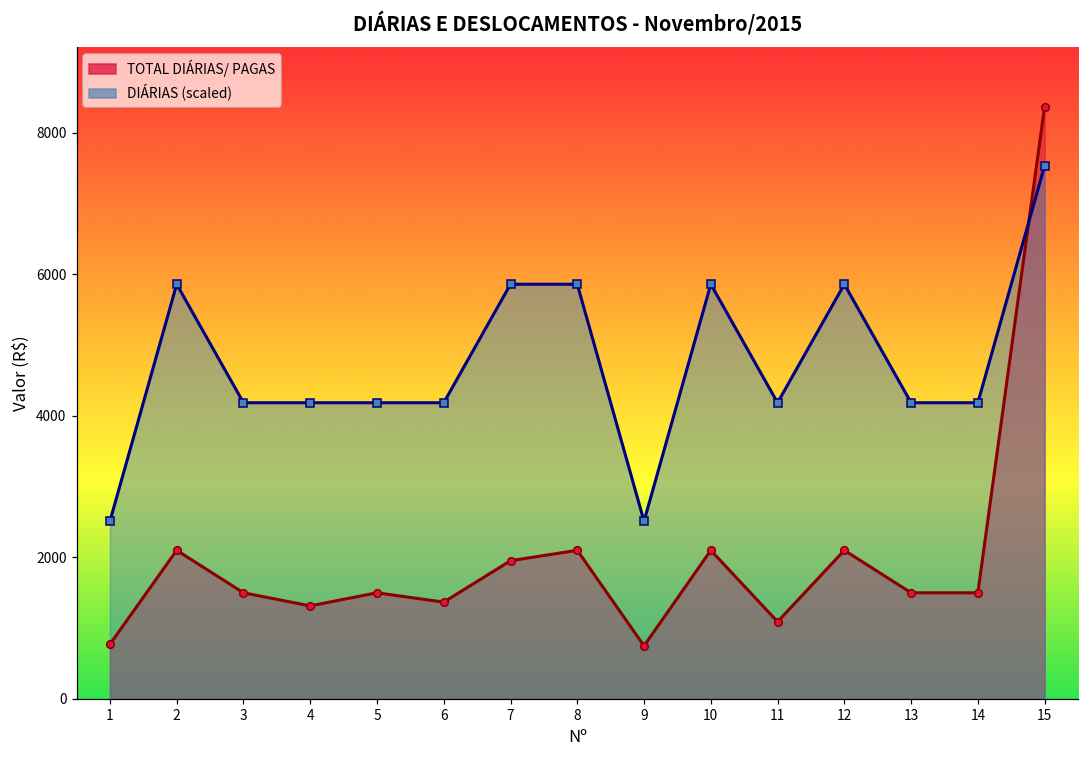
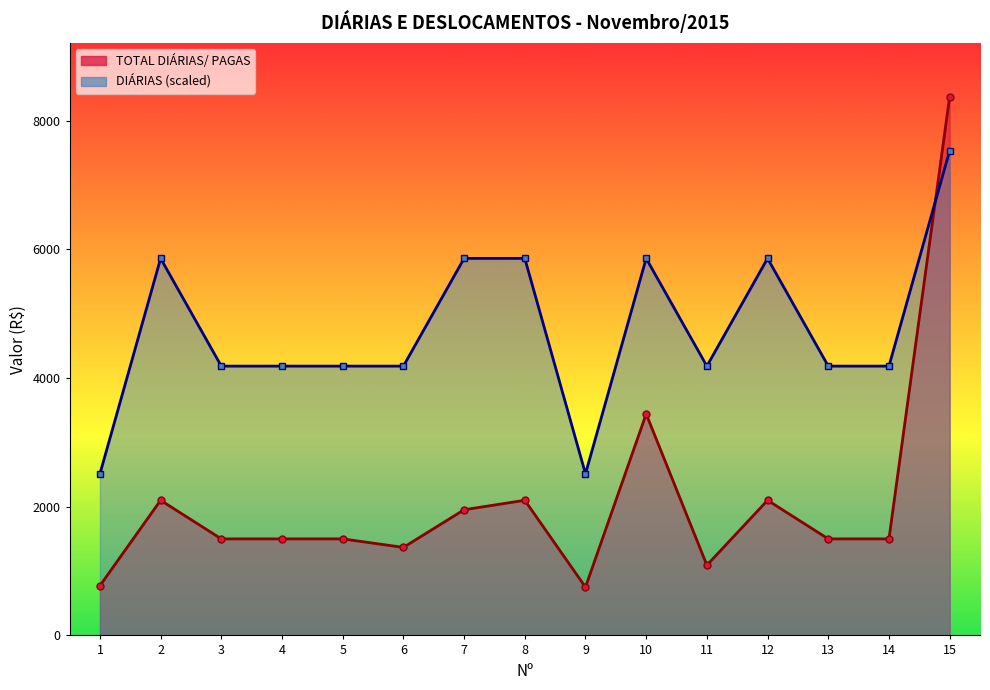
  {
    "TOTAL DIÁRIAS/ PAGAS": {
      "1": 800,
      "2": 2100,
      "3": 1500,
-     "4": 1300,
+     "4": 1500,
      "5": 1500,
      "6": 1400,
      "7": 2000,
      "8": 2100,
      "9": 800,
-     "10": 2100,
+     "10": 3400,
      "11": 1100,
      "12": 2100,
      "13": 1500,
      "14": 1500,
      "15": 8400
    }
  }
